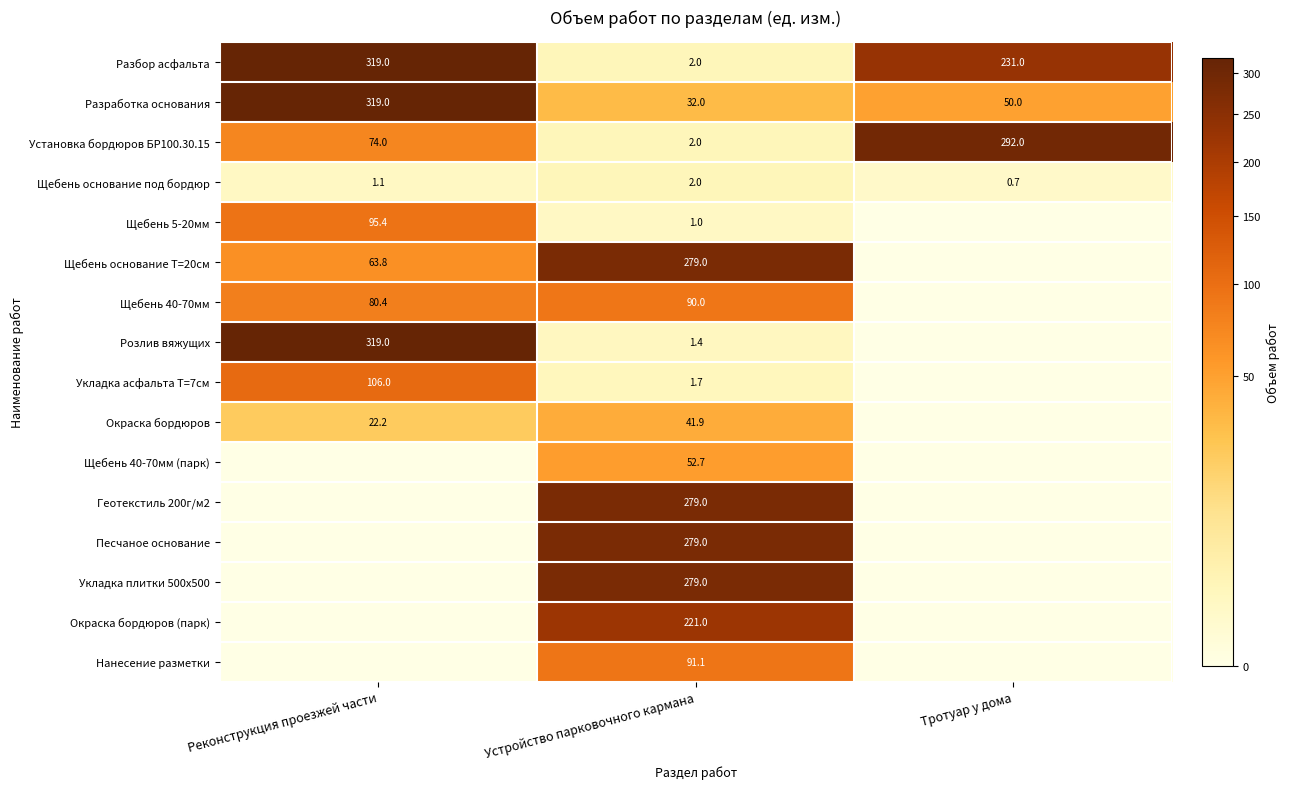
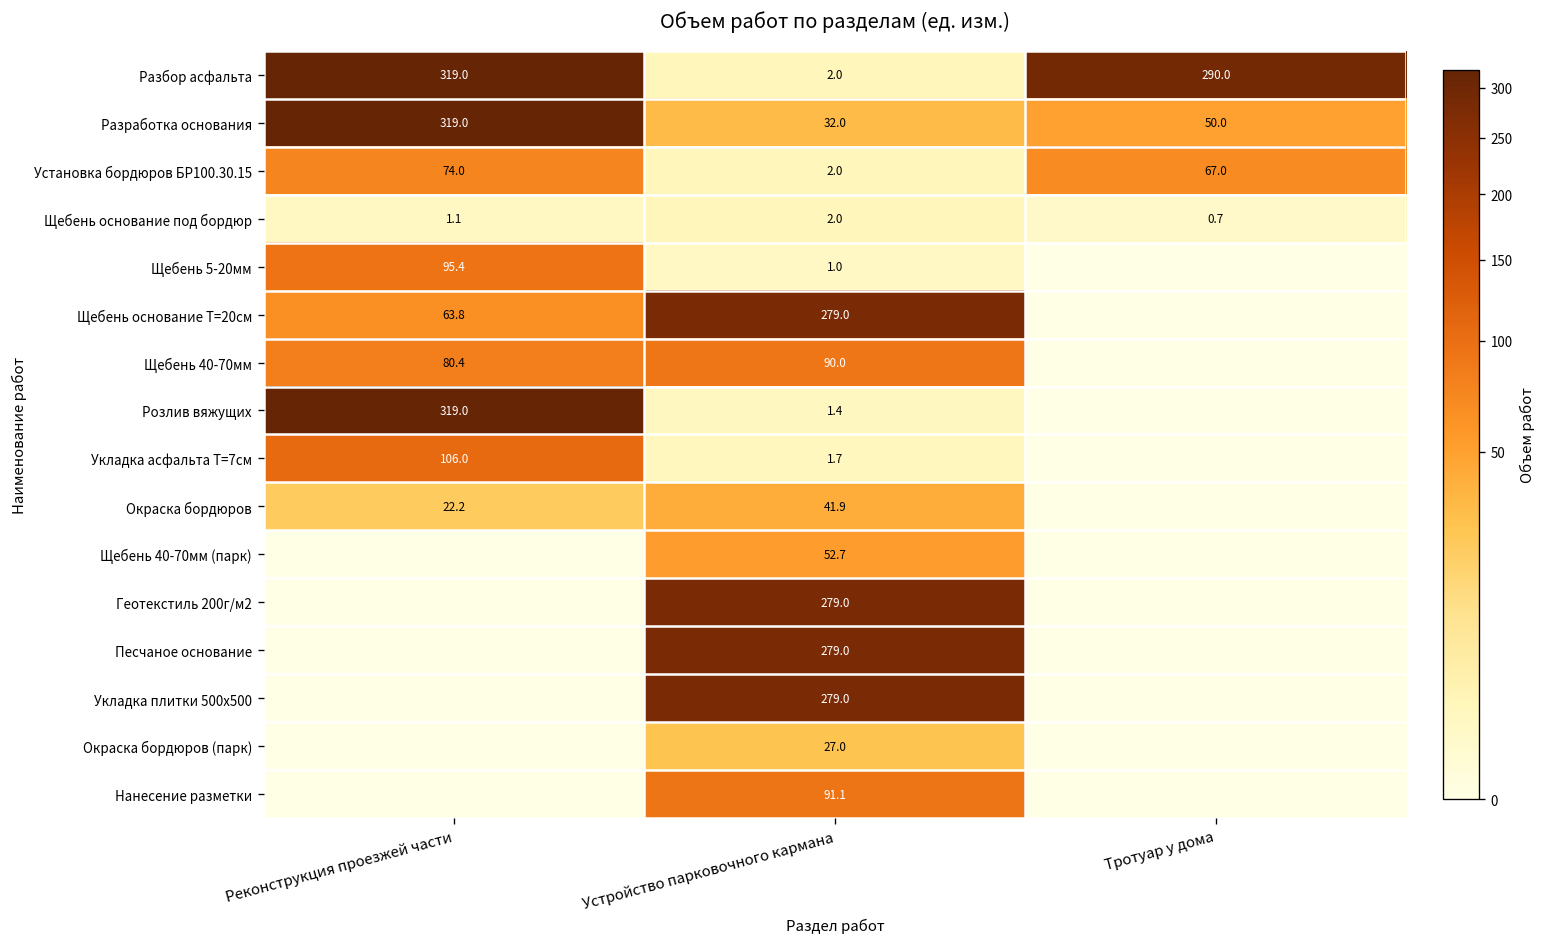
  {
    "Разбор асфальта": {
      "Реконструкция проезжей части": 319.0,
      "Устройство парковочного кармана": 2.0,
-     "Тротуар у дома": 231.0
+     "Тротуар у дома": 290.0
    },
    "Разработка основания": {
      "Реконструкция проезжей части": 319.0,
      "Устройство парковочного кармана": 32.0,
      "Тротуар у дома": 50.0
    },
    "Установка бордюров БР100.30.15": {
      "Реконструкция проезжей части": 74.0,
      "Устройство парковочного кармана": 2.0,
-     "Тротуар у дома": 292.0
+     "Тротуар у дома": 67.0
    },
    "Щебень основание под бордюр": {
      "Реконструкция проезжей части": 1.1,
      "Устройство парковочного кармана": 2.0,
      "Тротуар у дома": 0.7
    },
    "Щебень 5-20мм": {
      "Реконструкция проезжей части": 95.4,
      "Устройство парковочного кармана": 1.0
    },
    "Щебень основание Т=20см": {
      "Реконструкция проезжей части": 63.8,
      "Устройство парковочного кармана": 279.0
    },
    "Щебень 40-70мм": {
      "Реконструкция проезжей части": 80.4,
      "Устройство парковочного кармана": 90.0
    },
    "Розлив вяжущих": {
      "Реконструкция проезжей части": 319.0,
      "Устройство парковочного кармана": 1.4
    },
    "Укладка асфальта Т=7см": {
      "Реконструкция проезжей части": 106.0,
      "Устройство парковочного кармана": 1.7
    },
    "Окраска бордюров": {
      "Реконструкция проезжей части": 22.2,
      "Устройство парковочного кармана": 41.9
    },
    "Щебень 40-70мм (парк)": {
      "Устройство парковочного кармана": 52.7
    },
    "Геотекстиль 200г/м2": {
      "Устройство парковочного кармана": 279.0
    },
    "Песчаное основание": {
      "Устройство парковочного кармана": 279.0
    },
    "Укладка плитки 500х500": {
      "Устройство парковочного кармана": 279.0
    },
    "Окраска бордюров (парк)": {
-     "Устройство парковочного кармана": 221.0
+     "Устройство парковочного кармана": 27.0
    },
    "Нанесение разметки": {
      "Устройство парковочного кармана": 91.1
    }
  }
